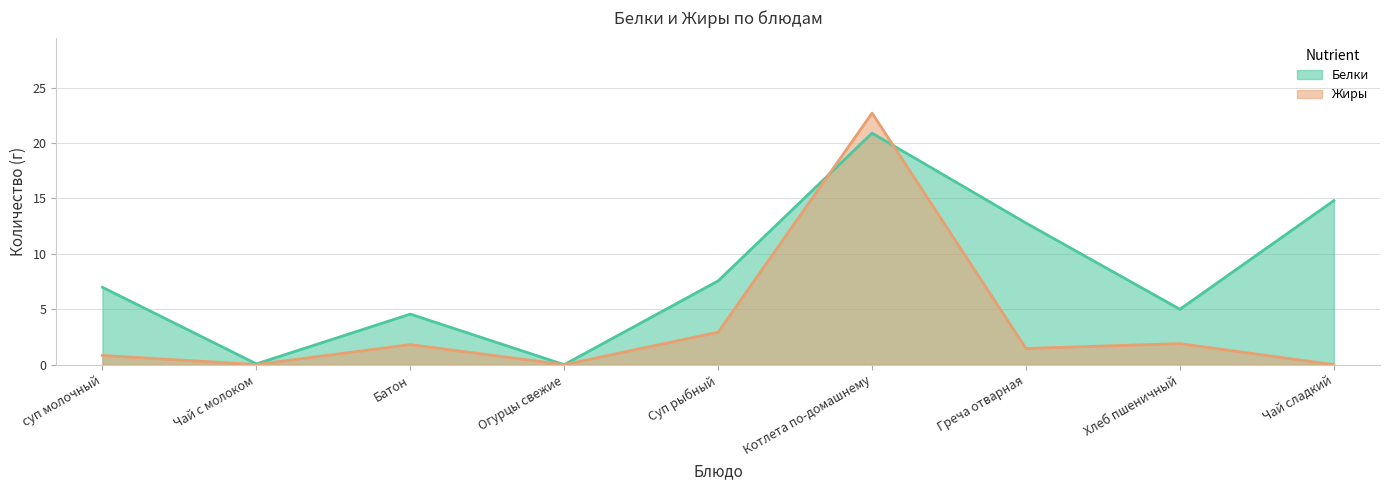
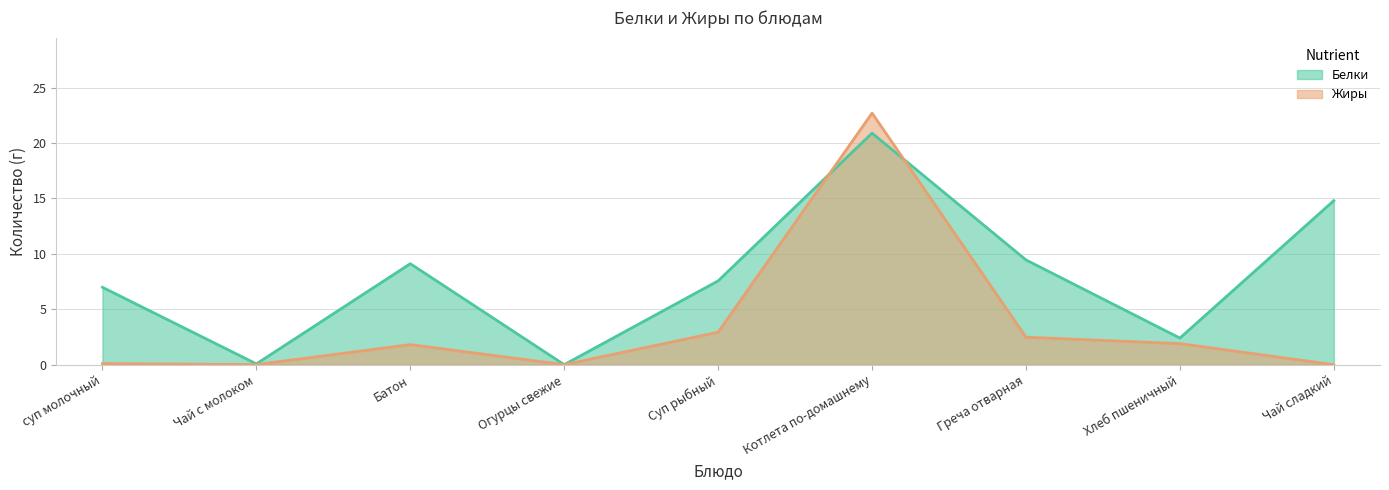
  {
    "Белки": {
      "суп молочный": 7.0,
-     "Батон": 4.6,
+     "Батон": 9.1,
      "Суп рыбный": 7.6,
      "Котлета по-домашнему": 20.9,
-     "Греча отварная": 12.8,
-     "Хлеб пшеничный": 5.0,
+     "Греча отварная": 9.5,
+     "Хлеб пшеничный": 2.4,
      "Чай сладкий": 14.8
    },
    "Жиры": {
-     "суп молочный": 0.8,
+     "суп молочный": 0.1,
      "Батон": 1.8,
      "Суп рыбный": 2.9,
      "Котлета по-домашнему": 22.7,
-     "Греча отварная": 1.5,
+     "Греча отварная": 2.5,
      "Хлеб пшеничный": 1.9,
      "Чай сладкий": 0.0
    }
  }
